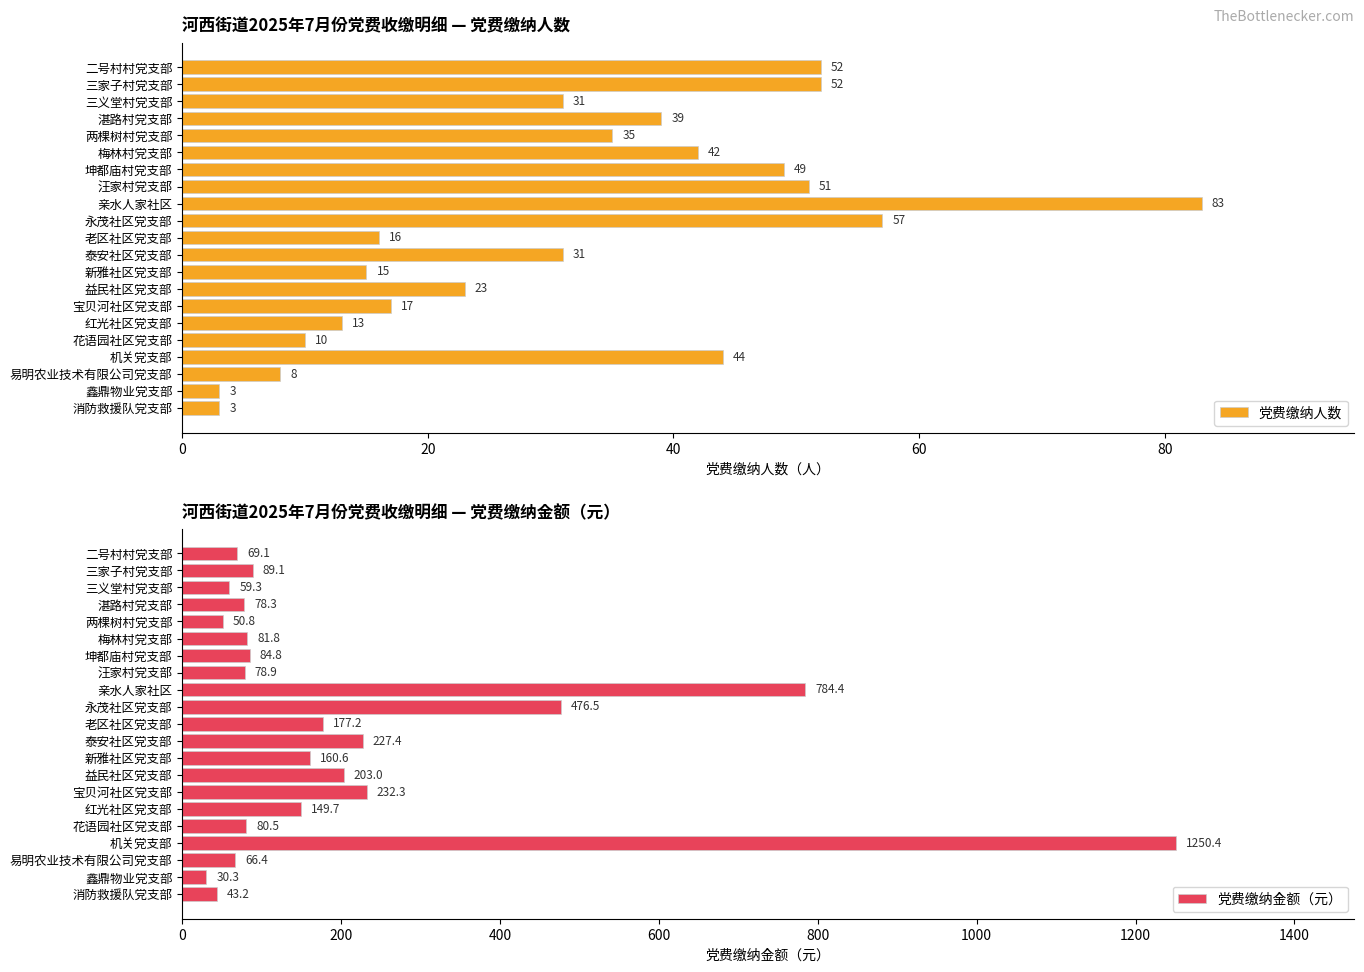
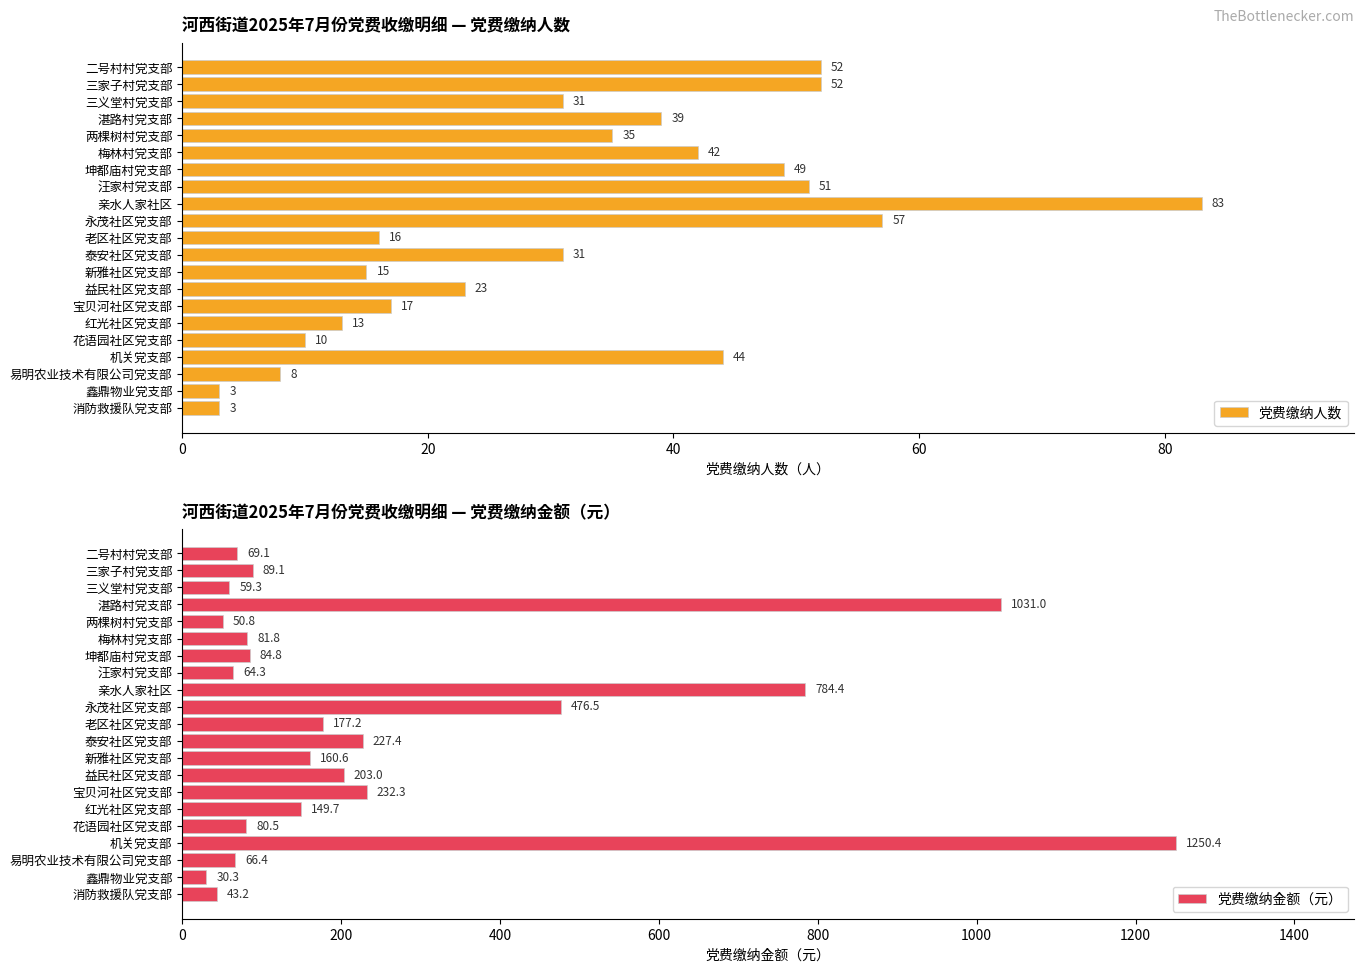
  {
    "河西街道2025年7月份党费收缴明细 — 党费缴纳人数": {
      "二号村村党支部": 52,
      "三家子村党支部": 52,
      "三义堂村党支部": 31,
      "湛路村党支部": 39,
      "两棵树村党支部": 35,
      "梅林村党支部": 42,
      "坤都庙村党支部": 49,
      "汪家村党支部": 51,
      "亲水人家社区": 83,
      "永茂社区党支部": 57,
      "老区社区党支部": 16,
      "泰安社区党支部": 31,
      "新雅社区党支部": 15,
      "益民社区党支部": 23,
      "宝贝河社区党支部": 17,
      "红光社区党支部": 13,
      "花语园社区党支部": 10,
      "机关党支部": 44,
      "易明农业技术有限公司党支部": 8,
      "鑫鼎物业党支部": 3,
      "消防救援队党支部": 3
    },
    "河西街道2025年7月份党费收缴明细 — 党费缴纳金额（元）": {
      "二号村村党支部": 69.1,
      "三家子村党支部": 89.1,
      "三义堂村党支部": 59.3,
-     "湛路村党支部": 78.3,
+     "湛路村党支部": 1031.0,
      "两棵树村党支部": 50.8,
      "梅林村党支部": 81.8,
      "坤都庙村党支部": 84.8,
-     "汪家村党支部": 78.9,
+     "汪家村党支部": 64.3,
      "亲水人家社区": 784.4,
      "永茂社区党支部": 476.5,
      "老区社区党支部": 177.2,
      "泰安社区党支部": 227.4,
      "新雅社区党支部": 160.6,
      "益民社区党支部": 203.0,
      "宝贝河社区党支部": 232.3,
      "红光社区党支部": 149.7,
      "花语园社区党支部": 80.5,
      "机关党支部": 1250.4,
      "易明农业技术有限公司党支部": 66.4,
      "鑫鼎物业党支部": 30.3,
      "消防救援队党支部": 43.2
    }
  }
